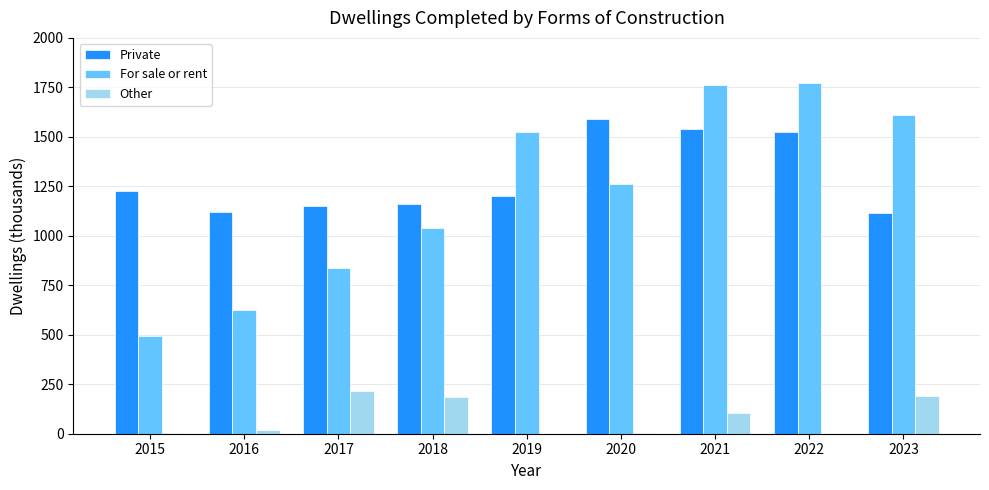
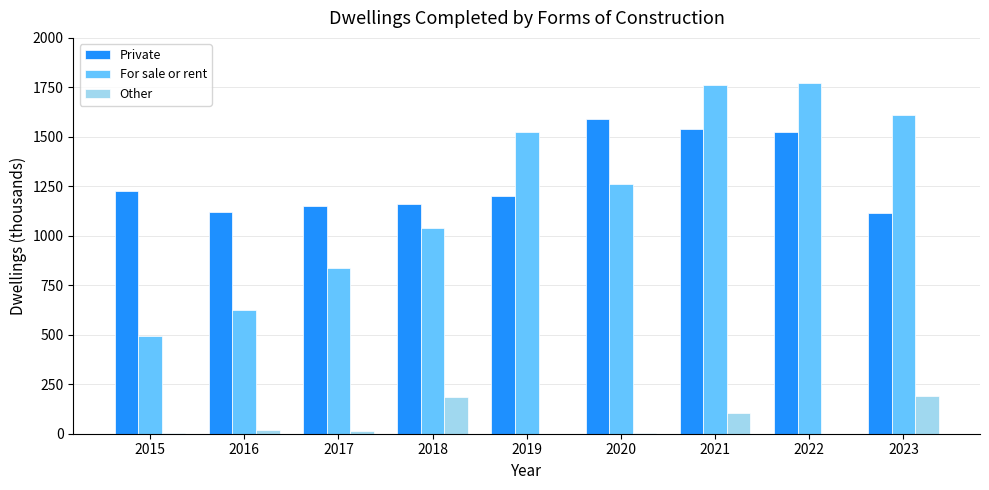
  {
    "Private": {
      "2015": 1230,
      "2016": 1120,
      "2017": 1150,
      "2018": 1160,
      "2019": 1200,
      "2020": 1590,
      "2021": 1540,
      "2022": 1520,
      "2023": 1120
    },
    "For sale or rent": {
      "2015": 490,
      "2016": 630,
      "2017": 840,
      "2018": 1040,
      "2019": 1520,
      "2020": 1260,
      "2021": 1760,
      "2022": 1770,
      "2023": 1610
    },
    "Other": {
      "2016": 20,
-     "2017": 220,
+     "2017": 10,
      "2018": 190,
      "2019": 0,
      "2021": 110,
      "2022": 0,
      "2023": 190
    }
  }
